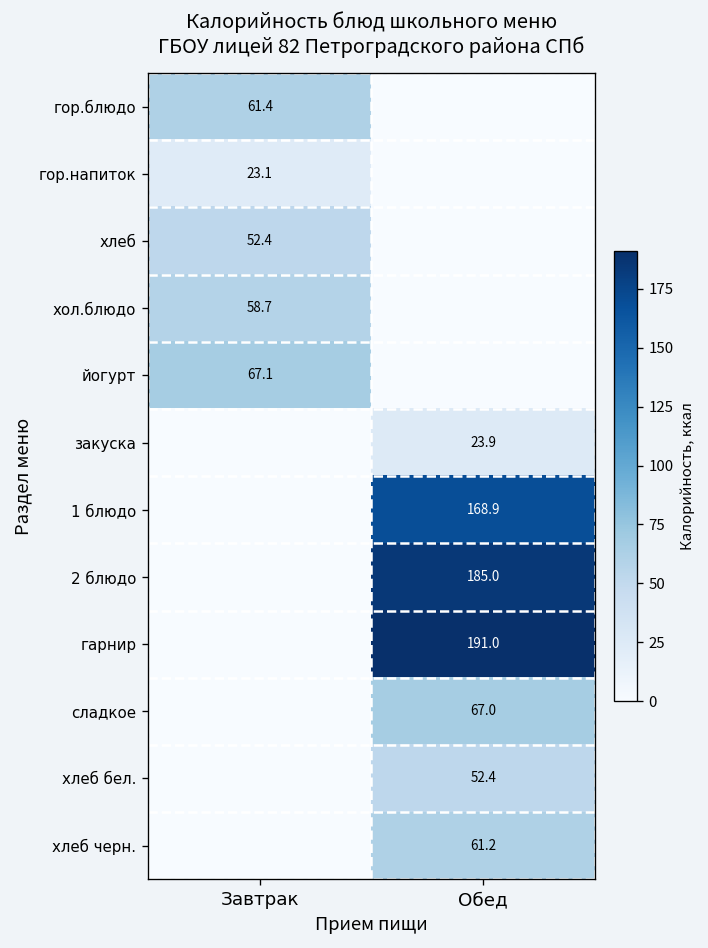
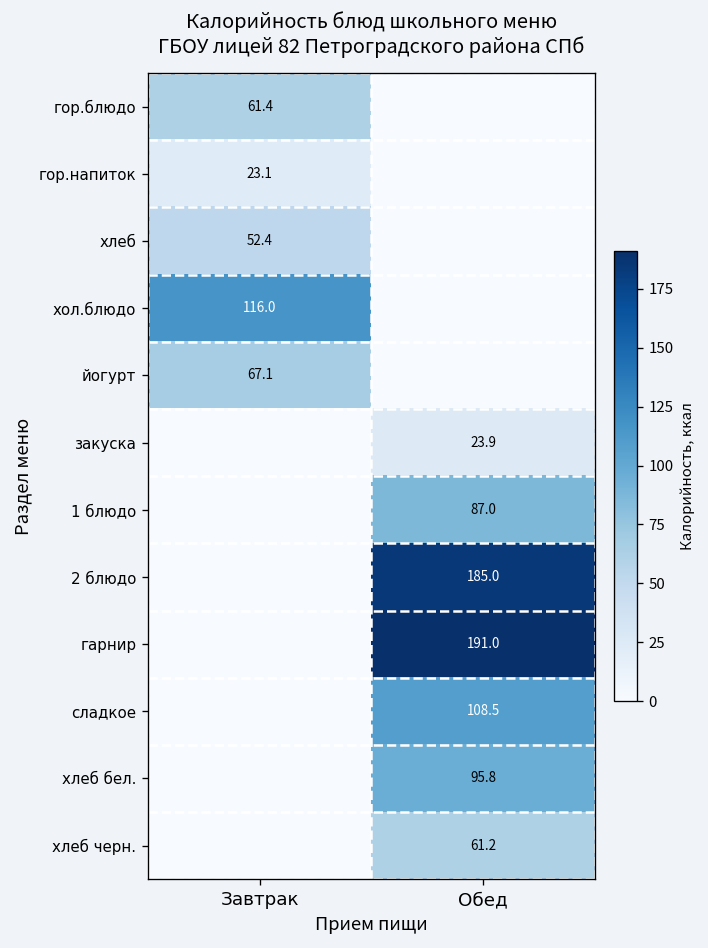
  {
    "гор.блюдо": {
      "Завтрак": 61.4
    },
    "гор.напиток": {
      "Завтрак": 23.1
    },
    "хлеб": {
      "Завтрак": 52.4
    },
    "хол.блюдо": {
-     "Завтрак": 58.7
+     "Завтрак": 116.0
    },
    "йогурт": {
      "Завтрак": 67.1
    },
    "закуска": {
      "Обед": 23.9
    },
    "1 блюдо": {
-     "Обед": 168.9
+     "Обед": 87.0
    },
    "2 блюдо": {
      "Обед": 185.0
    },
    "гарнир": {
      "Обед": 191.0
    },
    "сладкое": {
-     "Обед": 67.0
+     "Обед": 108.5
    },
    "хлеб бел.": {
-     "Обед": 52.4
+     "Обед": 95.8
    },
    "хлеб черн.": {
      "Обед": 61.2
    }
  }
